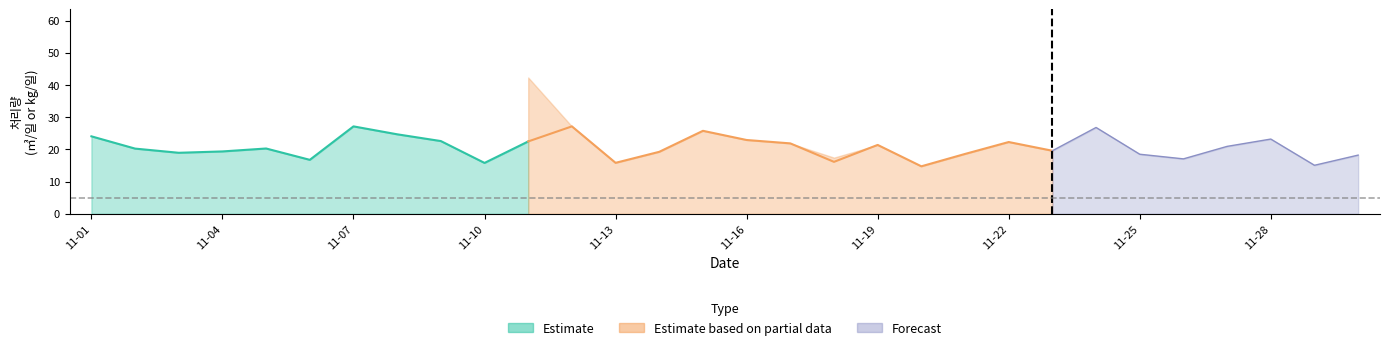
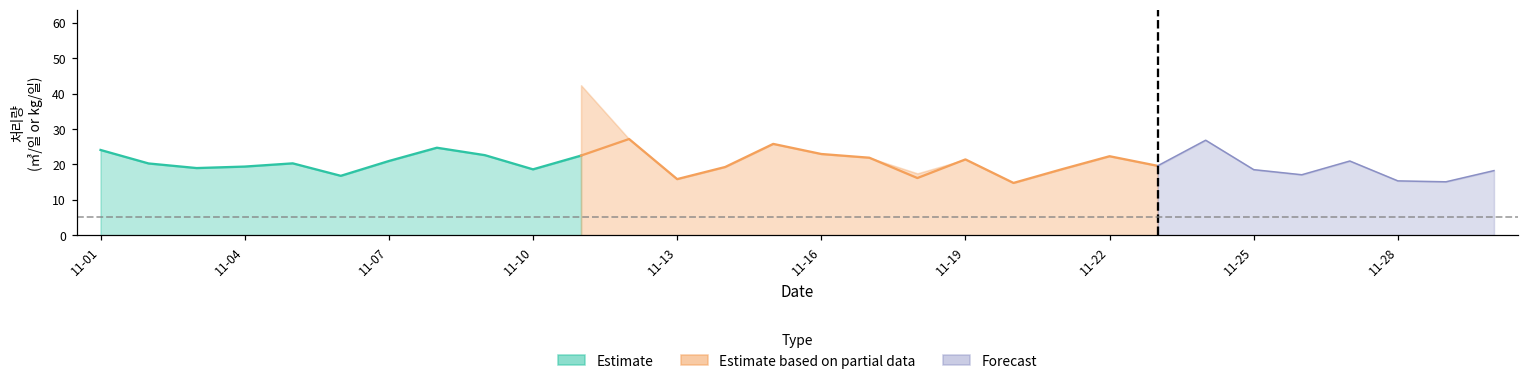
  {
    "Estimate": {
      "11-01": 24,
      "11-04": 19,
-     "11-07": 27,
-     "11-10": 16
+     "11-07": 21,
+     "11-10": 19
    },
    "Forecast": {
      "11-25": 19,
-     "11-28": 23
+     "11-28": 15
    }
  }
